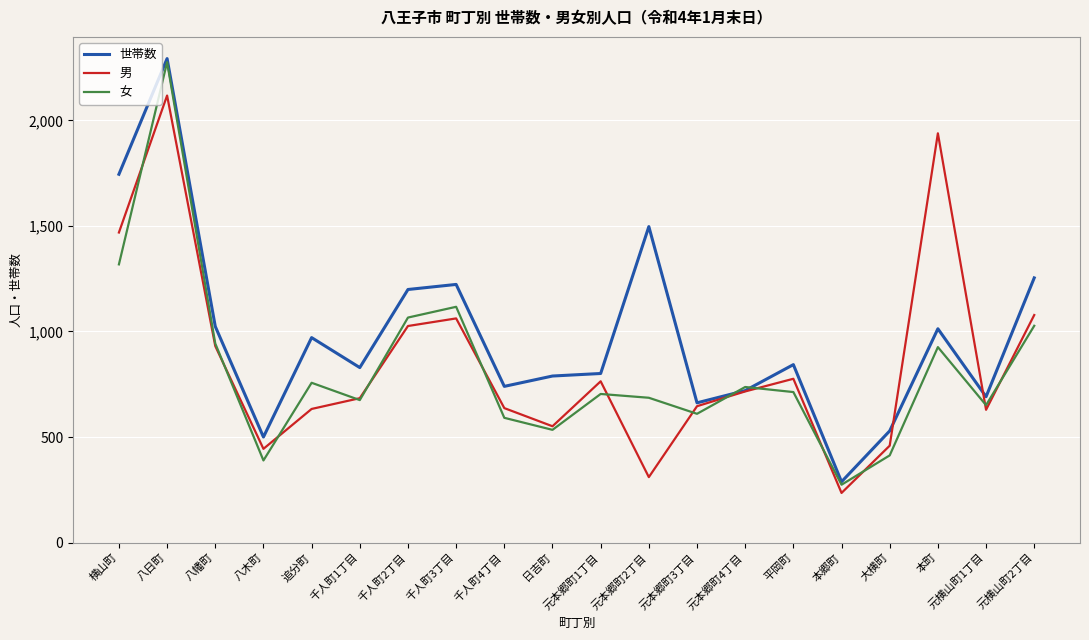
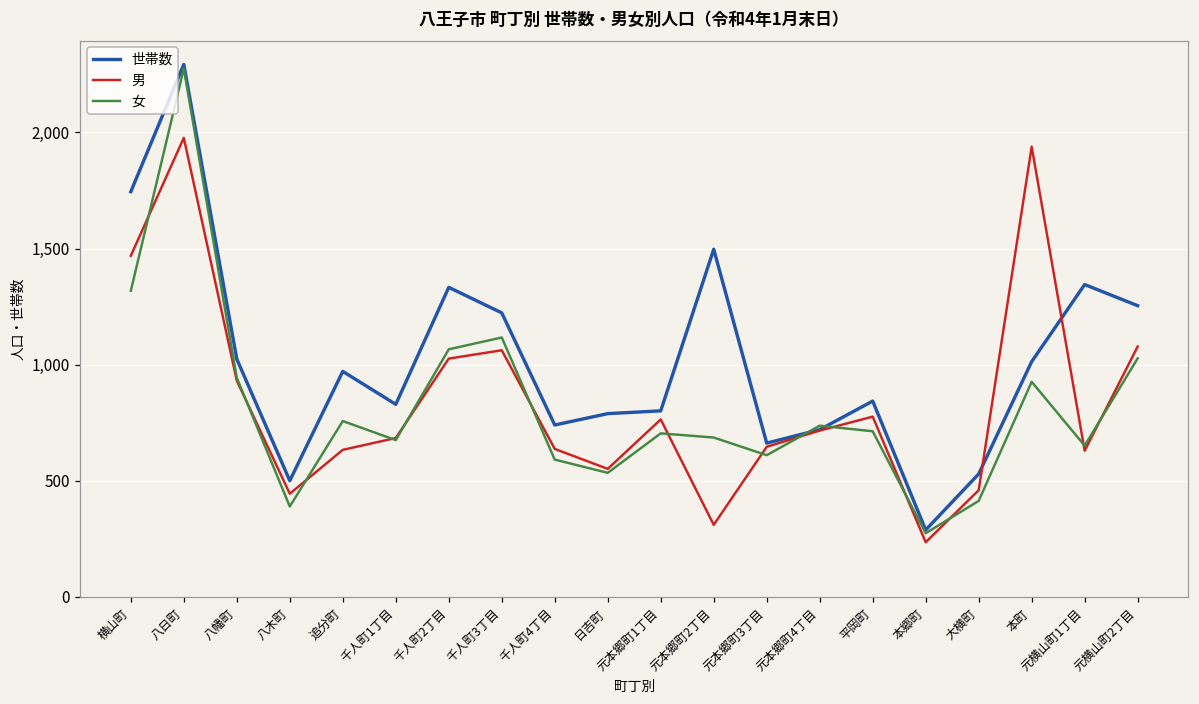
  {
    "世帯数": {
      "横山町": "1,750",
      "八日町": "2,290",
      "八幡町": "1,020",
      "八木町": "500",
      "追分町": "970",
      "千人町1丁目": "830",
-     "千人町2丁目": "1,200",
+     "千人町2丁目": "1,330",
      "千人町3丁目": "1,220",
      "千人町4丁目": "740",
      "日吉町": "790",
      "元本郷町1丁目": "800",
      "元本郷町2丁目": "1,500",
      "元本郷町3丁目": "660",
      "平岡町": "840",
      "本郷町": "290",
      "大横町": "530",
      "本町": "1,010",
-     "元横山町1丁目": "690",
+     "元横山町1丁目": "1,350",
      "元横山町2丁目": "1,250"
    },
    "男": {
      "横山町": "1,470",
-     "八日町": "2,120",
+     "八日町": "1,980",
      "八幡町": "930",
      "八木町": "440",
      "追分町": "630",
      "千人町2丁目": "1,030",
      "千人町3丁目": "1,060",
      "千人町4丁目": "640",
      "日吉町": "550",
      "元本郷町1丁目": "760",
      "元本郷町2丁目": "310",
      "元本郷町3丁目": "650",
      "平岡町": "780",
      "本郷町": "240",
      "大横町": "460",
      "本町": "1,940",
      "元横山町1丁目": "630",
      "元横山町2丁目": "1,080"
    },
    "女": {
      "横山町": "1,320",
      "八日町": "2,280",
      "八幡町": "940",
      "八木町": "390",
      "追分町": "760",
      "千人町2丁目": "1,070",
      "千人町3丁目": "1,120",
      "千人町4丁目": "590",
      "日吉町": "530",
      "元本郷町1丁目": "700",
      "元本郷町2丁目": "690",
      "元本郷町3丁目": "610",
      "元本郷町4丁目": "740",
      "平岡町": "710",
      "本郷町": "270",
      "大横町": "410",
      "本町": "930",
      "元横山町1丁目": "650",
      "元横山町2丁目": "1,030"
    }
  }
